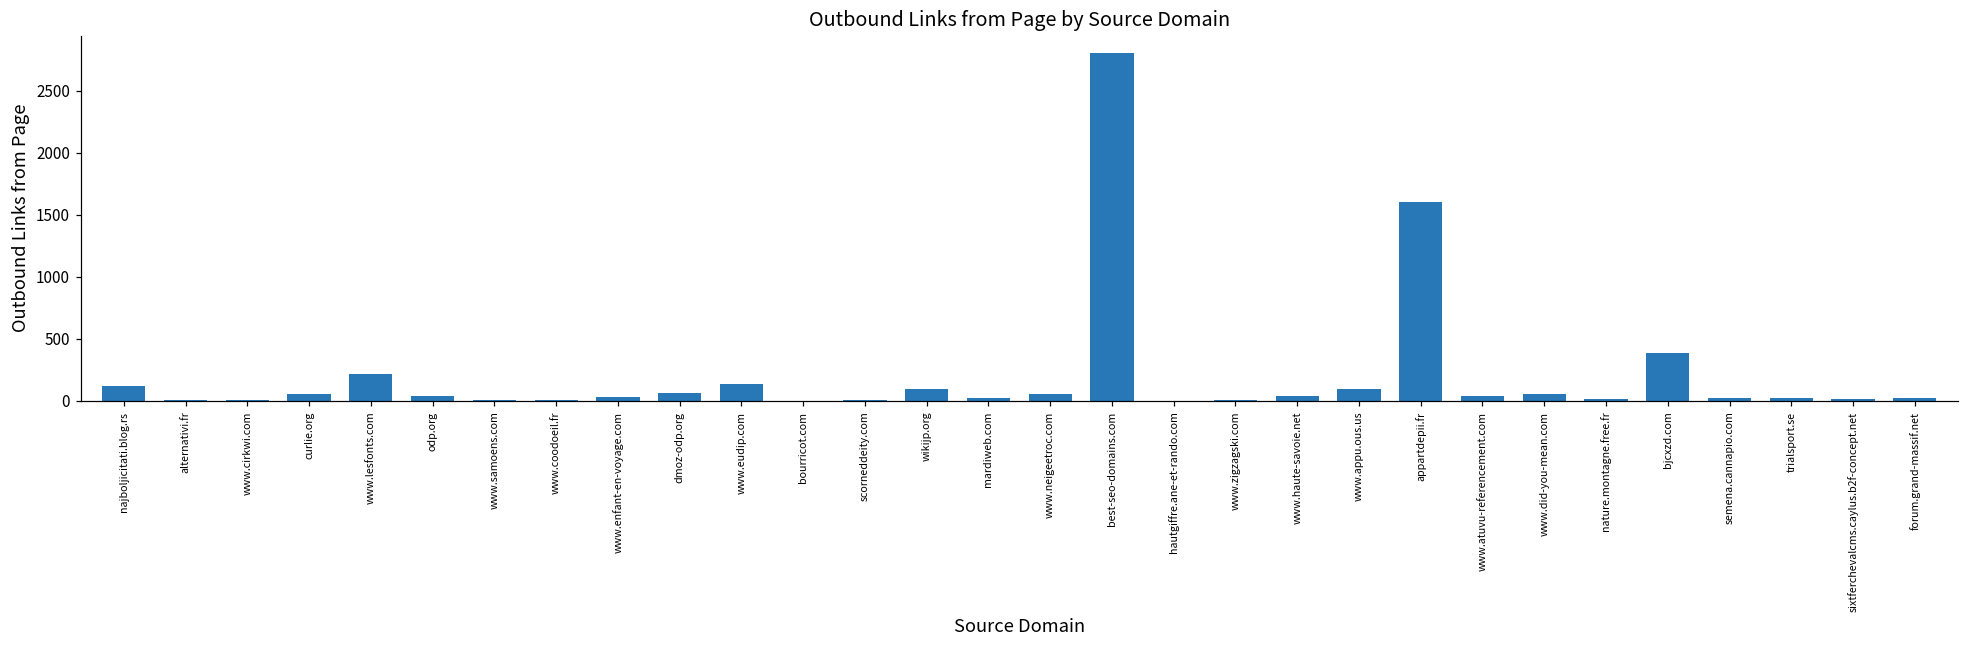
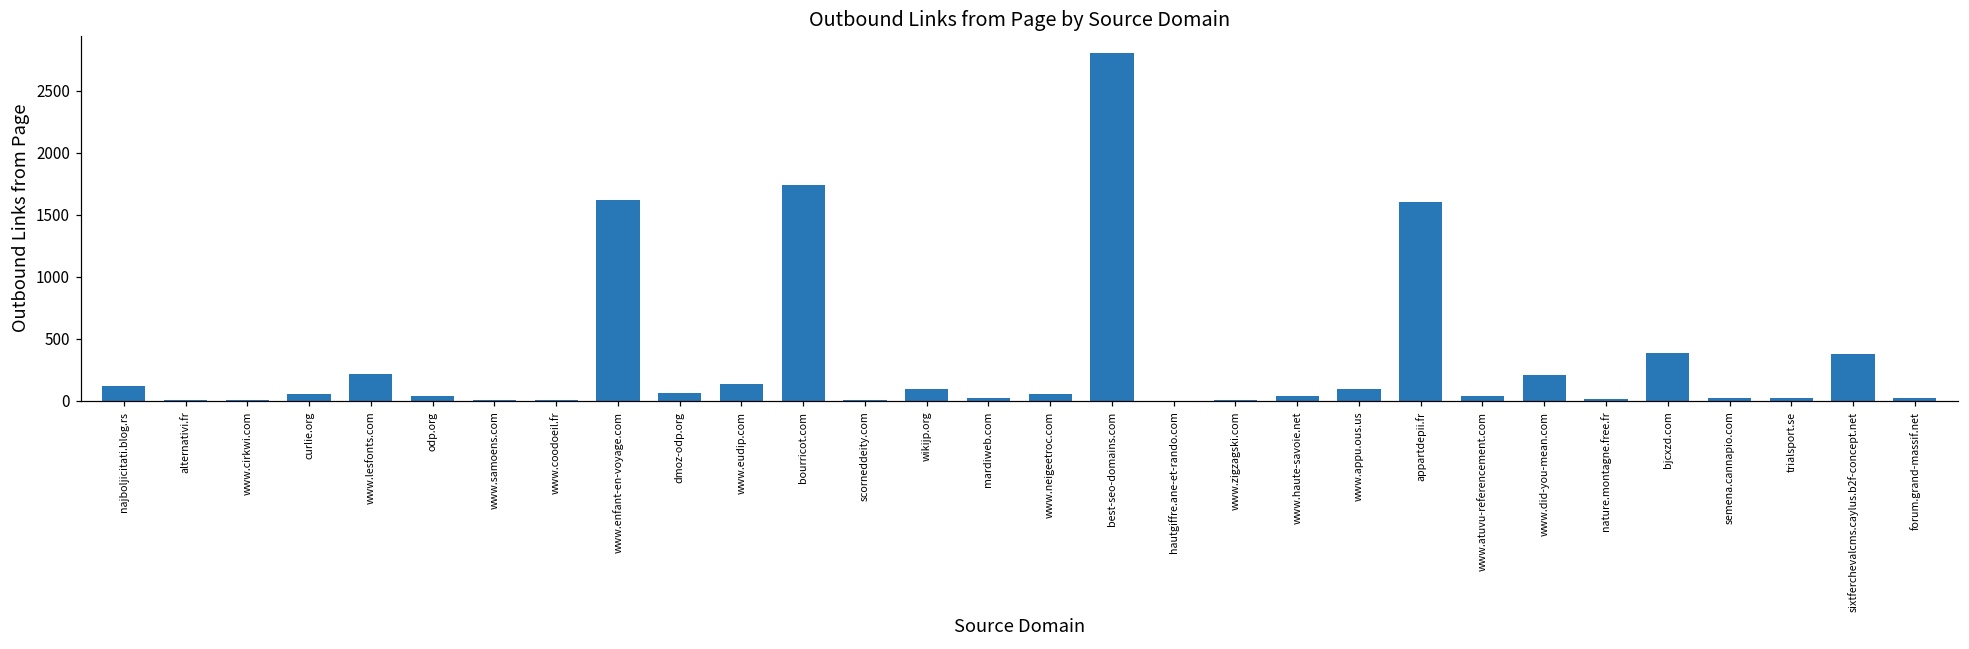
  {
    "najboljicitati.blog.rs": 120,
    "curlie.org": 60,
    "www.lesfonts.com": 220,
    "odp.org": 40,
-   "www.enfant-en-voyage.com": 40,
+   "www.enfant-en-voyage.com": 1620,
    "dmoz-odp.org": 60,
    "www.eudip.com": 140,
-   "bourricot.com": 0,
+   "bourricot.com": 1740,
    "wikijp.org": 100,
    "mardiweb.com": 30,
    "www.neigeetroc.com": 50,
    "best-seo-domains.com": 2800,
    "www.haute-savoie.net": 40,
    "www.appu.ous.us": 100,
    "appartdepii.fr": 1600,
    "www.atuvu-referencement.com": 40,
-   "www.did-you-mean.com": 50,
+   "www.did-you-mean.com": 210,
    "bjcxzd.com": 380,
    "semena.cannapio.com": 20,
-   "sixtferchevalcms.caylus.b2f-concept.net": 20
+   "sixtferchevalcms.caylus.b2f-concept.net": 380
  }
